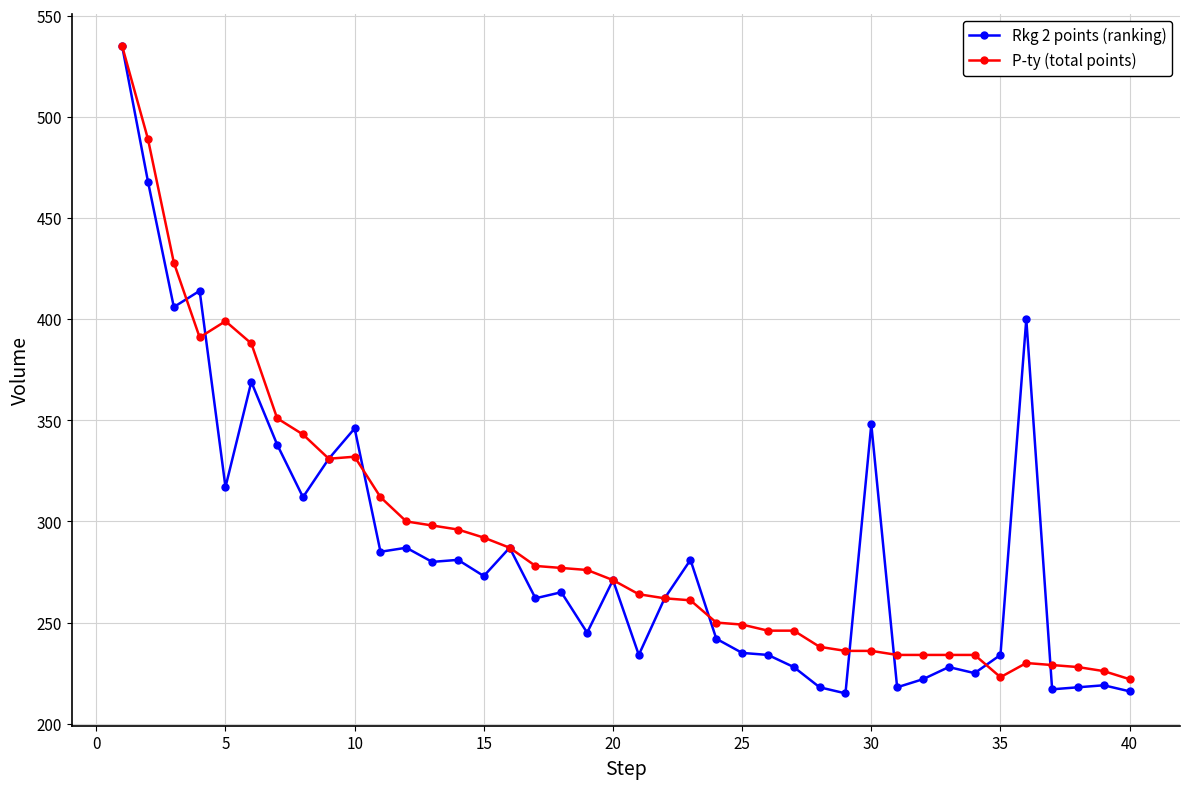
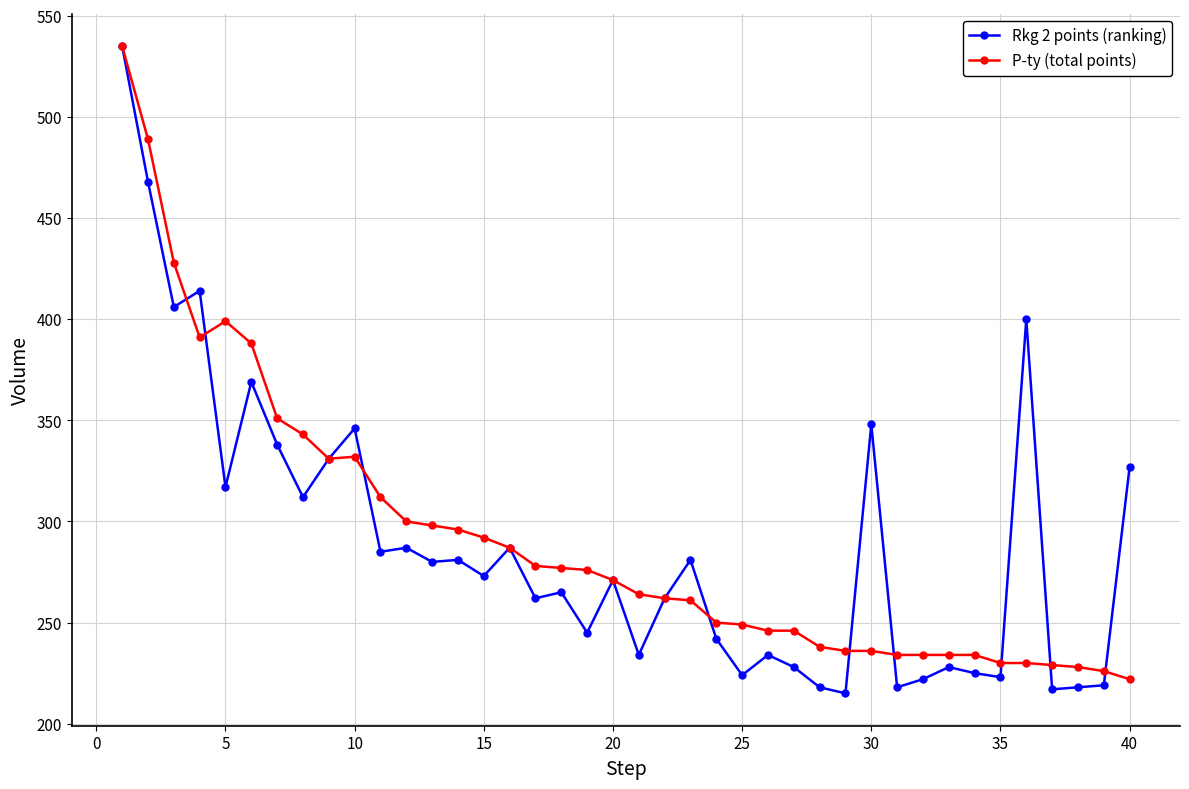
  {
    "Rkg 2 points (ranking)": {
      "5": 317,
      "10": 346,
      "15": 273,
-     "25": 235,
+     "25": 224,
      "30": 348,
-     "35": 234,
-     "40": 216
+     "35": 223,
+     "40": 327
    },
    "P-ty (total points)": {
      "5": 399,
      "10": 332,
      "15": 292,
      "25": 249,
      "30": 236,
-     "35": 223,
+     "35": 230,
      "40": 222
    }
  }
